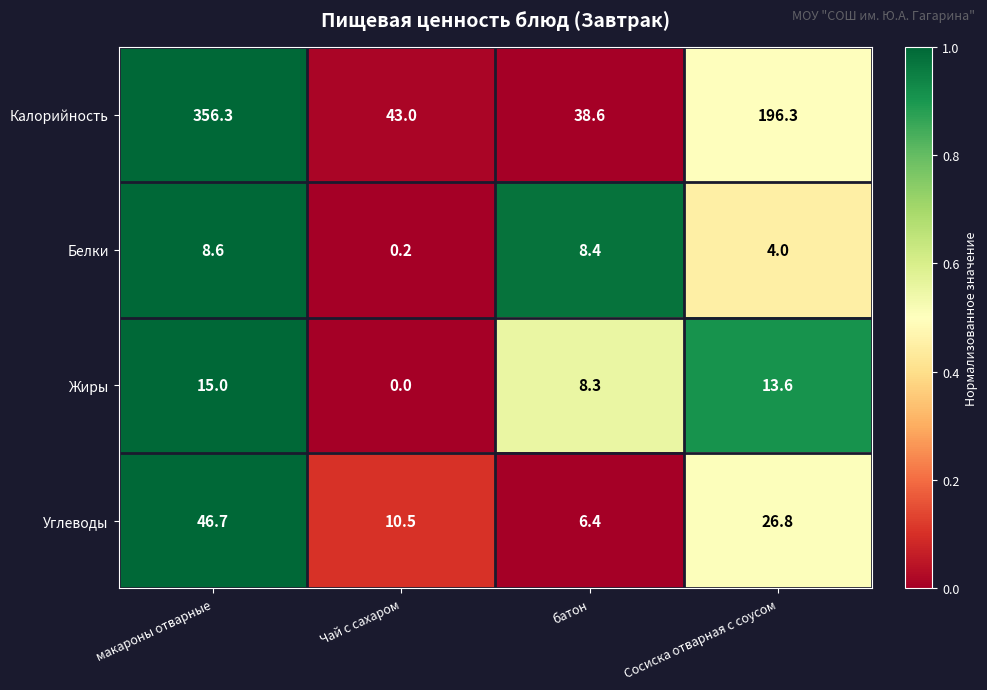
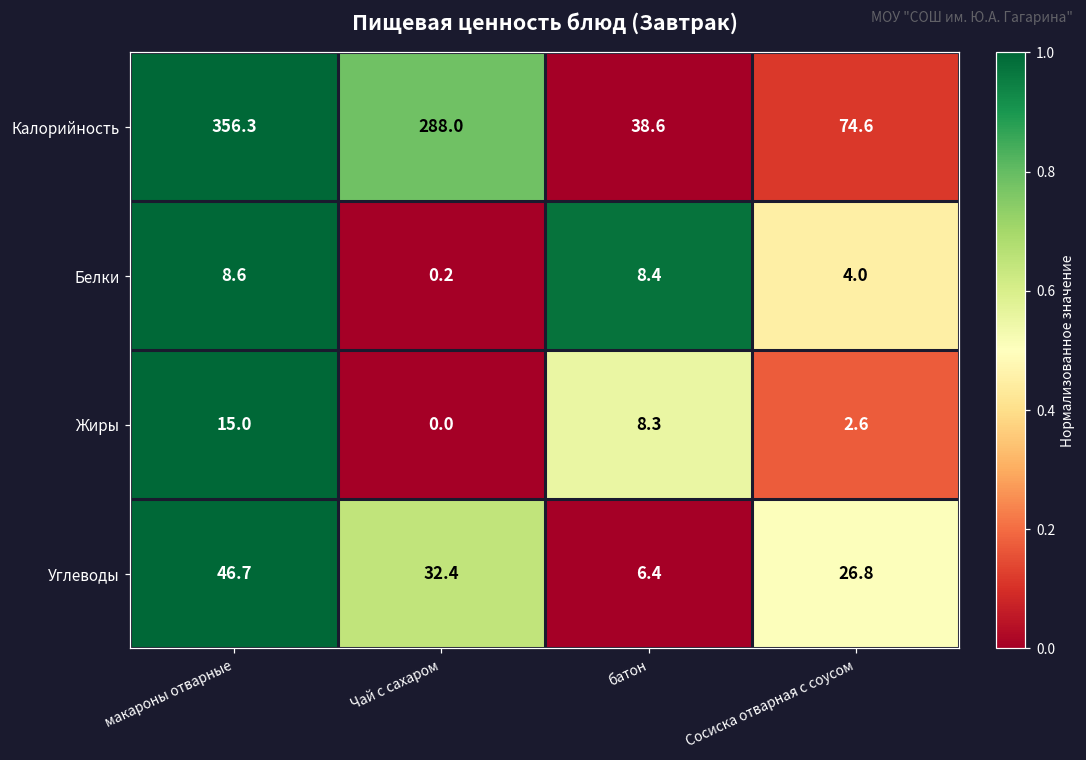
  {
    "Калорийность": {
      "макароны отварные": 356.3,
-     "Чай с сахаром": 43.0,
+     "Чай с сахаром": 288.0,
      "батон": 38.6,
-     "Сосиска отварная с соусом": 196.3
+     "Сосиска отварная с соусом": 74.6
    },
    "Белки": {
      "макароны отварные": 8.6,
      "Чай с сахаром": 0.2,
      "батон": 8.4,
      "Сосиска отварная с соусом": 4.0
    },
    "Жиры": {
      "макароны отварные": 15.0,
      "Чай с сахаром": 0.0,
      "батон": 8.3,
-     "Сосиска отварная с соусом": 13.6
+     "Сосиска отварная с соусом": 2.6
    },
    "Углеводы": {
      "макароны отварные": 46.7,
-     "Чай с сахаром": 10.5,
+     "Чай с сахаром": 32.4,
      "батон": 6.4,
      "Сосиска отварная с соусом": 26.8
    }
  }
